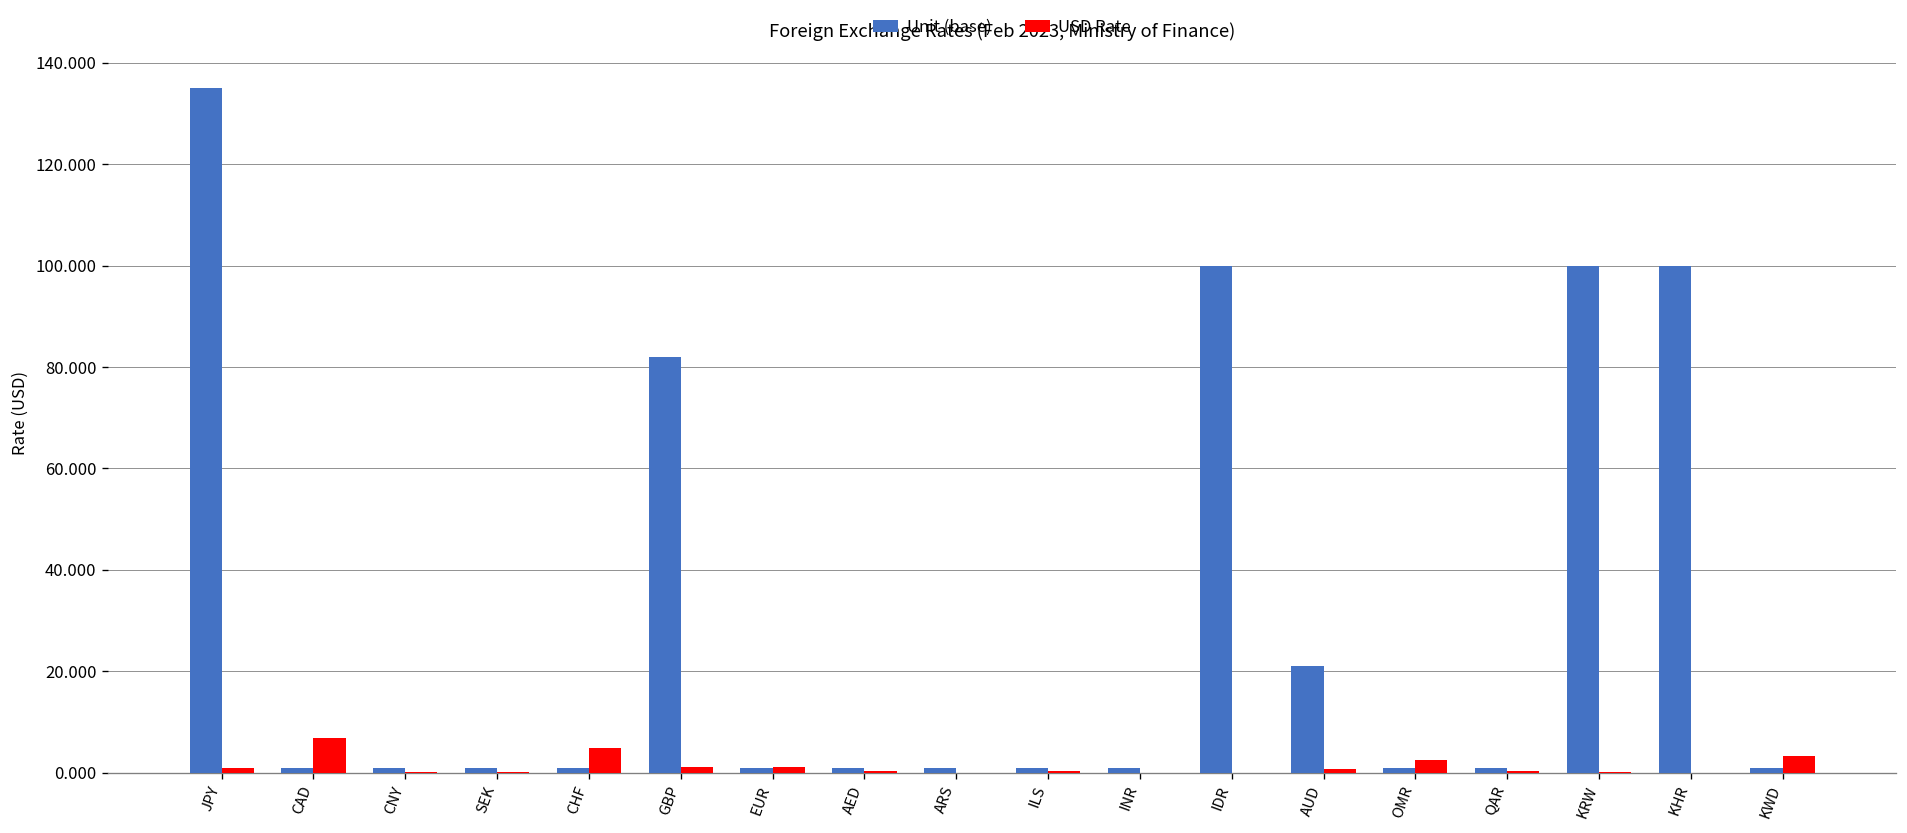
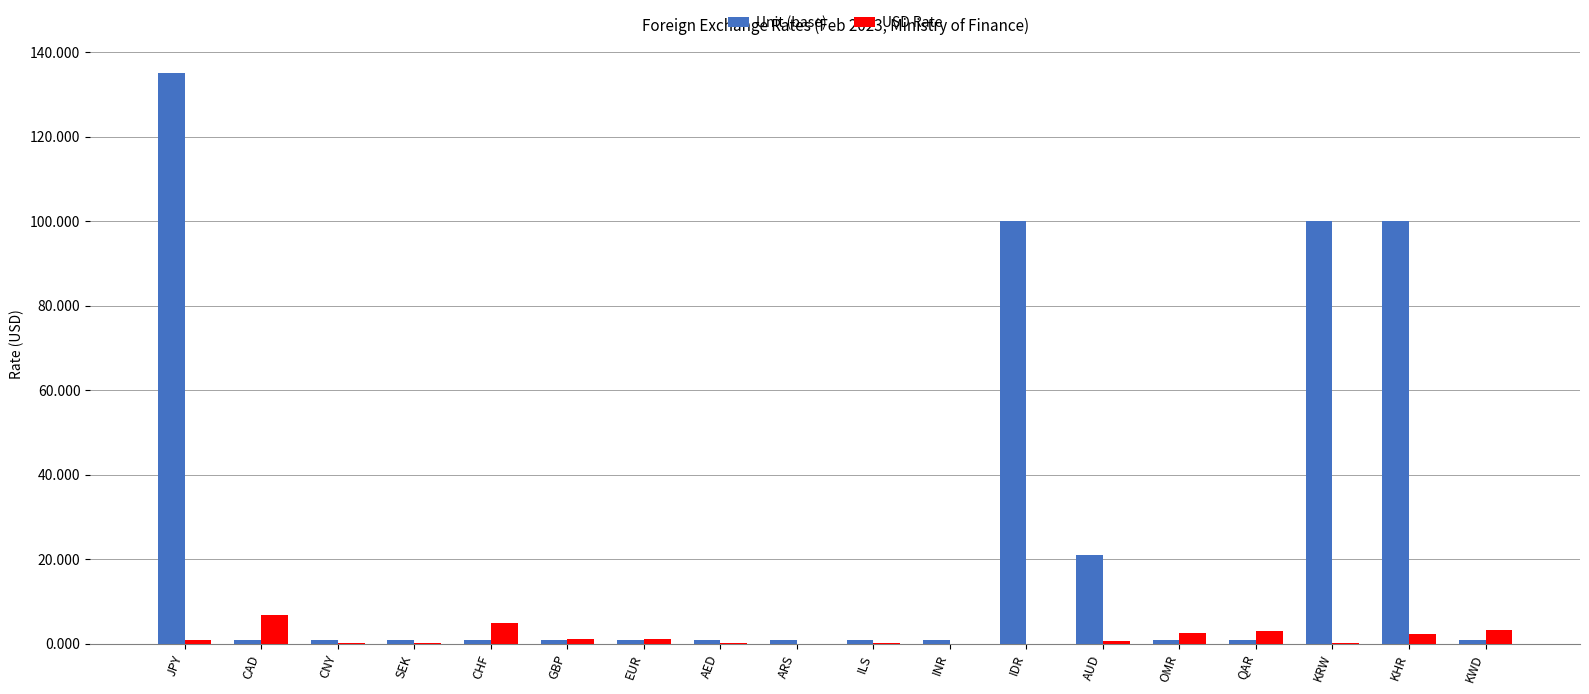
  {
    "Unit (base)": {
      "JPY": 135,
      "CAD": 1,
      "CNY": 1,
      "SEK": 1,
      "CHF": 1,
-     "GBP": 82,
+     "GBP": 1,
      "EUR": 1,
      "AED": 1,
      "ARS": 1,
      "ILS": 1,
      "INR": 1,
      "IDR": 100,
      "AUD": 21,
      "OMR": 1,
      "QAR": 1,
      "KRW": 100,
      "KHR": 100,
      "KWD": 1
    },
    "USD Rate": {
      "JPY": 1,
      "CAD": 7,
      "CHF": 5,
      "GBP": 1,
      "EUR": 1,
      "AUD": 1,
      "OMR": 3,
-     "QAR": 0,
-     "KHR": 0,
+     "QAR": 3,
+     "KHR": 2,
      "KWD": 3
    }
  }
